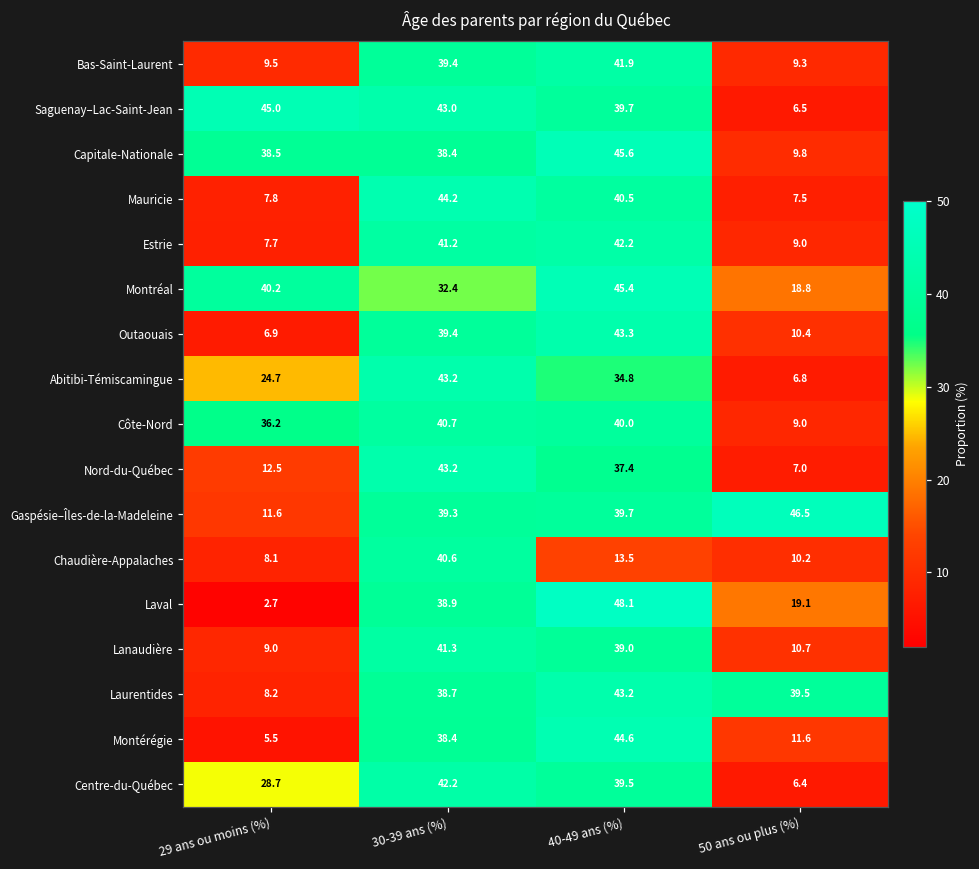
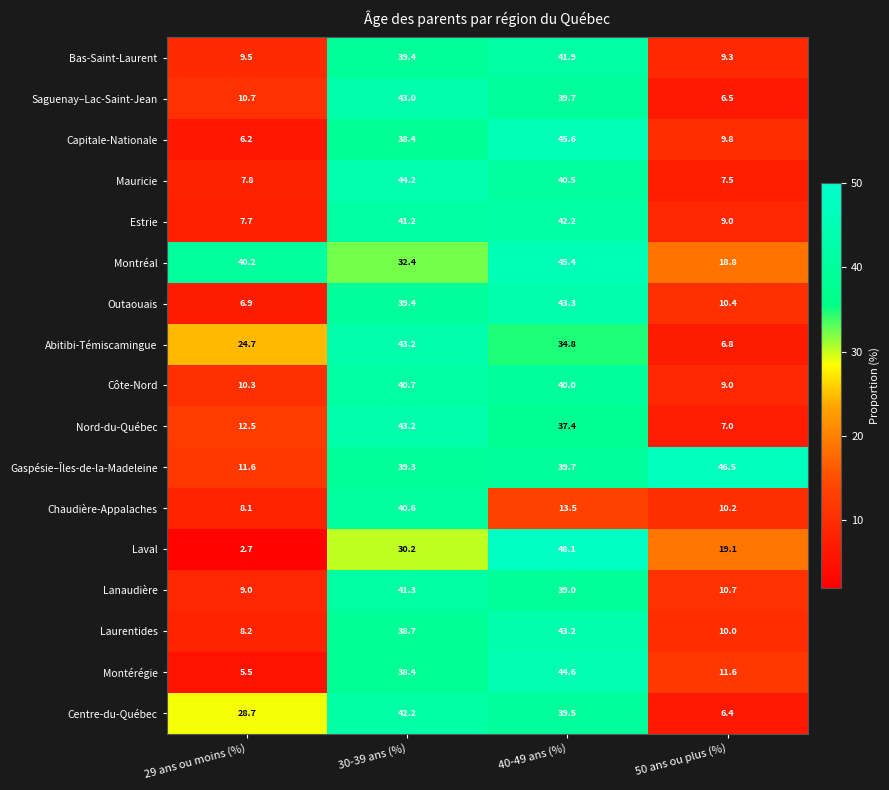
  {
    "Bas-Saint-Laurent": {
      "29 ans ou moins (%)": 9.5,
      "30-39 ans (%)": 39.4,
      "40-49 ans (%)": 41.9,
      "50 ans ou plus (%)": 9.3
    },
    "Saguenay–Lac-Saint-Jean": {
-     "29 ans ou moins (%)": 45.0,
+     "29 ans ou moins (%)": 10.7,
      "30-39 ans (%)": 43.0,
      "40-49 ans (%)": 39.7,
      "50 ans ou plus (%)": 6.5
    },
    "Capitale-Nationale": {
-     "29 ans ou moins (%)": 38.5,
+     "29 ans ou moins (%)": 6.2,
      "30-39 ans (%)": 38.4,
      "40-49 ans (%)": 45.6,
      "50 ans ou plus (%)": 9.8
    },
    "Mauricie": {
      "29 ans ou moins (%)": 7.8,
      "30-39 ans (%)": 44.2,
      "40-49 ans (%)": 40.5,
      "50 ans ou plus (%)": 7.5
    },
    "Estrie": {
      "29 ans ou moins (%)": 7.7,
      "30-39 ans (%)": 41.2,
      "40-49 ans (%)": 42.2,
      "50 ans ou plus (%)": 9.0
    },
    "Montréal": {
      "29 ans ou moins (%)": 40.2,
      "30-39 ans (%)": 32.4,
      "40-49 ans (%)": 45.4,
      "50 ans ou plus (%)": 18.8
    },
    "Outaouais": {
      "29 ans ou moins (%)": 6.9,
      "30-39 ans (%)": 39.4,
      "40-49 ans (%)": 43.3,
      "50 ans ou plus (%)": 10.4
    },
    "Abitibi-Témiscamingue": {
      "29 ans ou moins (%)": 24.7,
      "30-39 ans (%)": 43.2,
      "40-49 ans (%)": 34.8,
      "50 ans ou plus (%)": 6.8
    },
    "Côte-Nord": {
-     "29 ans ou moins (%)": 36.2,
+     "29 ans ou moins (%)": 10.3,
      "30-39 ans (%)": 40.7,
      "40-49 ans (%)": 40.0,
      "50 ans ou plus (%)": 9.0
    },
    "Nord-du-Québec": {
      "29 ans ou moins (%)": 12.5,
      "30-39 ans (%)": 43.2,
      "40-49 ans (%)": 37.4,
      "50 ans ou plus (%)": 7.0
    },
    "Gaspésie–Îles-de-la-Madeleine": {
      "29 ans ou moins (%)": 11.6,
      "30-39 ans (%)": 39.3,
      "40-49 ans (%)": 39.7,
      "50 ans ou plus (%)": 46.5
    },
    "Chaudière-Appalaches": {
      "29 ans ou moins (%)": 8.1,
      "30-39 ans (%)": 40.6,
      "40-49 ans (%)": 13.5,
      "50 ans ou plus (%)": 10.2
    },
    "Laval": {
      "29 ans ou moins (%)": 2.7,
-     "30-39 ans (%)": 38.9,
+     "30-39 ans (%)": 30.2,
      "40-49 ans (%)": 48.1,
      "50 ans ou plus (%)": 19.1
    },
    "Lanaudière": {
      "29 ans ou moins (%)": 9.0,
      "30-39 ans (%)": 41.3,
      "40-49 ans (%)": 39.0,
      "50 ans ou plus (%)": 10.7
    },
    "Laurentides": {
      "29 ans ou moins (%)": 8.2,
      "30-39 ans (%)": 38.7,
      "40-49 ans (%)": 43.2,
-     "50 ans ou plus (%)": 39.5
+     "50 ans ou plus (%)": 10.0
    },
    "Montérégie": {
      "29 ans ou moins (%)": 5.5,
      "30-39 ans (%)": 38.4,
      "40-49 ans (%)": 44.6,
      "50 ans ou plus (%)": 11.6
    },
    "Centre-du-Québec": {
      "29 ans ou moins (%)": 28.7,
      "30-39 ans (%)": 42.2,
      "40-49 ans (%)": 39.5,
      "50 ans ou plus (%)": 6.4
    }
  }
